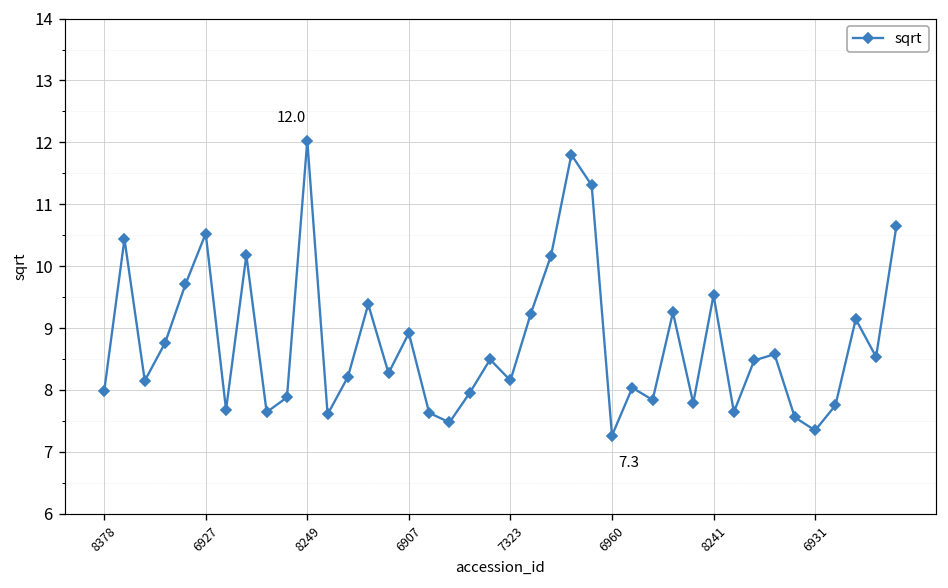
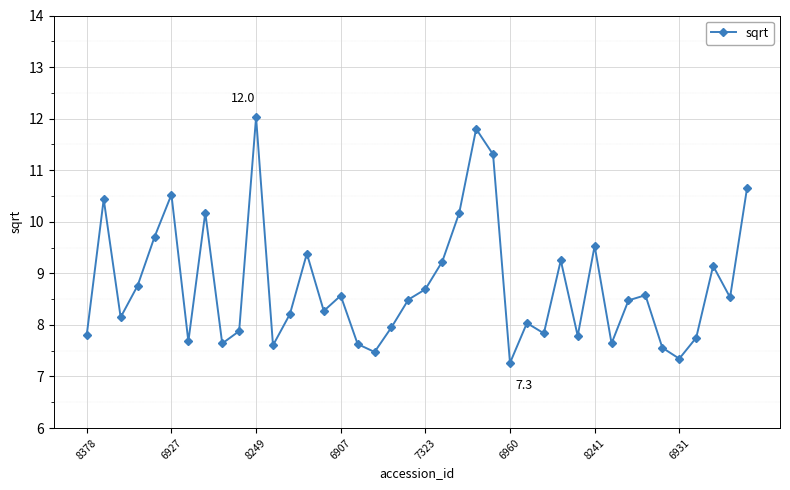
  {
-   "8378": 8.0,
+   "8378": 7.8,
    "6927": 10.5,
-   "6907": 8.9,
-   "7323": 8.2,
+   "6907": 8.6,
+   "7323": 8.7,
    "8241": 9.5,
    "6931": 7.3
  }
